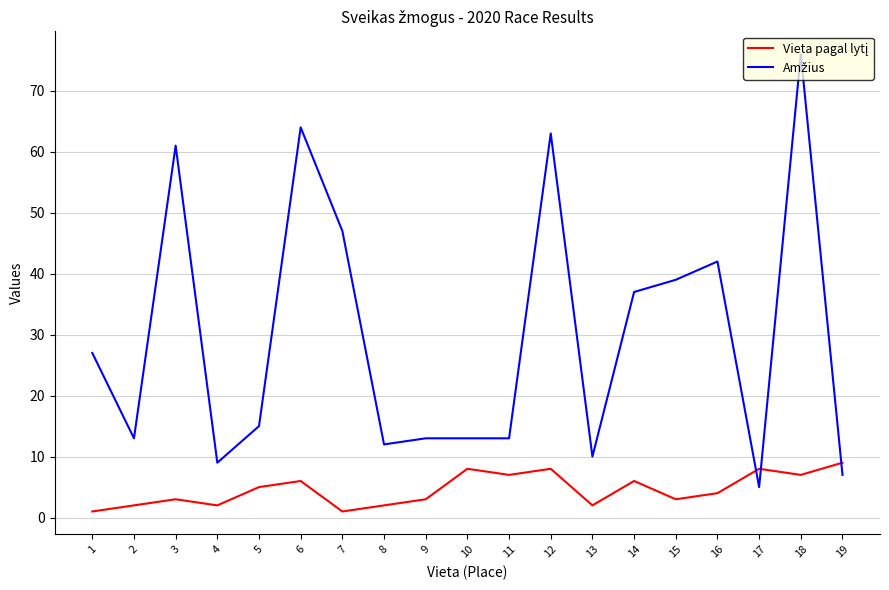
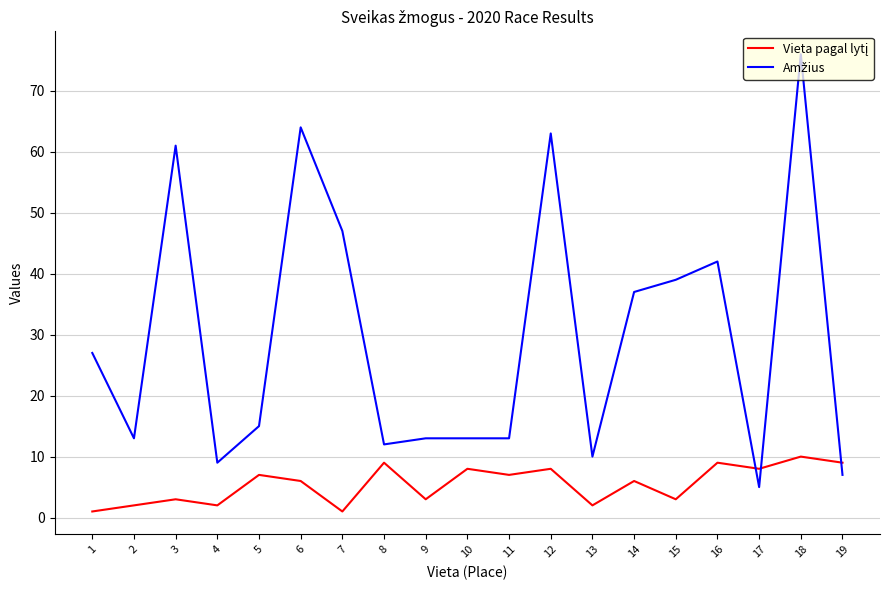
  {
    "Vieta pagal lytį": {
      "1": 1,
      "2": 2,
      "3": 3,
      "4": 2,
-     "5": 5,
+     "5": 7,
      "6": 6,
      "7": 1,
-     "8": 2,
+     "8": 9,
      "9": 3,
      "10": 8,
      "11": 7,
      "12": 8,
      "13": 2,
      "14": 6,
      "15": 3,
-     "16": 4,
+     "16": 9,
      "17": 8,
-     "18": 7,
+     "18": 10,
      "19": 9
    },
    "Amžius": {
      "1": 27,
      "2": 13,
      "3": 61,
      "4": 9,
      "5": 15,
      "6": 64,
      "7": 47,
      "8": 12,
      "9": 13,
      "10": 13,
      "11": 13,
      "12": 63,
      "13": 10,
      "14": 37,
      "15": 39,
      "16": 42,
      "17": 5,
      "19": 7
    }
  }
